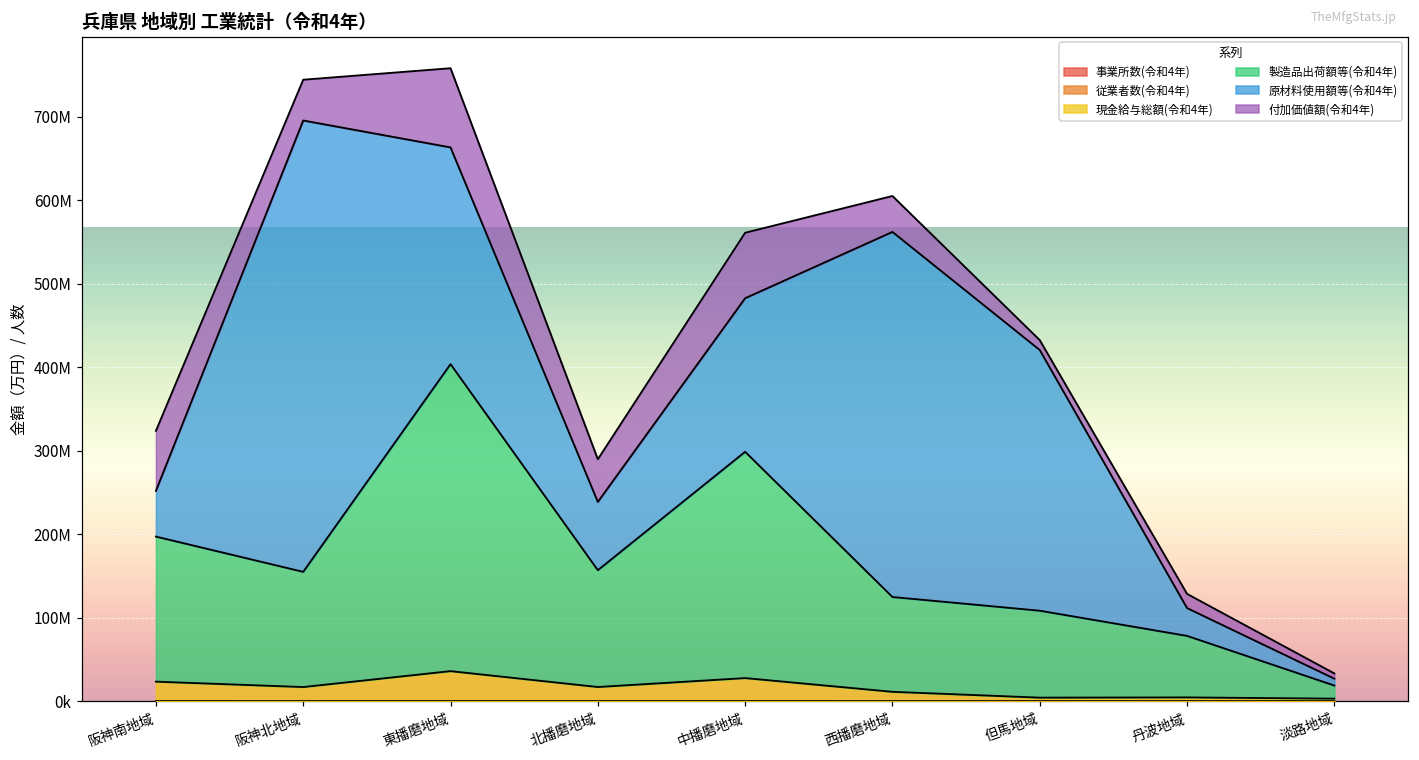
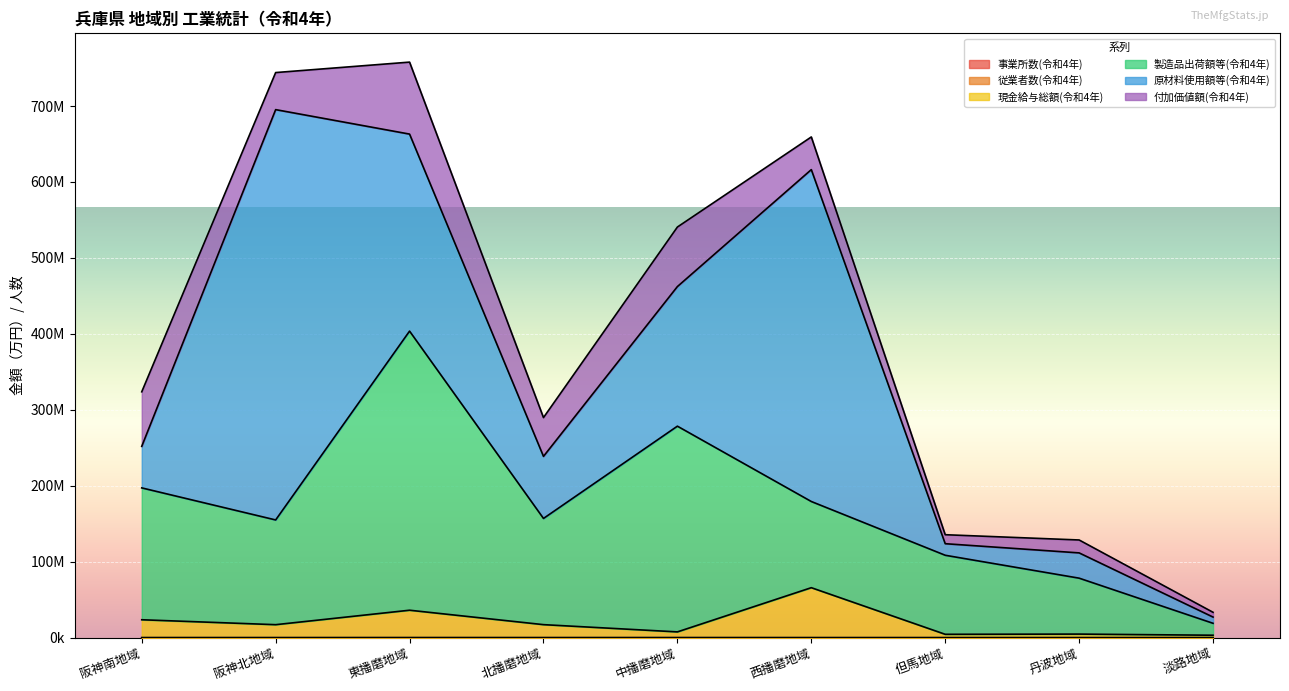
  {
    "従業者数(令和4年)": {
      "阪神南地域": 0,
      "阪神北地域": 0,
      "東播磨地域": 0,
      "北播磨地域": 0,
      "中播磨地域": 0,
      "西播磨地域": 0,
      "但馬地域": 0,
      "丹波地域": 0
    },
    "現金給与総額(令和4年)": {
      "阪神南地域": 20000000,
      "阪神北地域": 20000000,
      "東播磨地域": 40000000,
      "北播磨地域": 20000000,
-     "中播磨地域": 30000000,
-     "西播磨地域": 10000000,
+     "中播磨地域": 10000000,
+     "西播磨地域": 70000000,
      "但馬地域": 0,
      "丹波地域": 0
    },
    "製造品出荷額等(令和4年)": {
      "阪神南地域": 170000000,
      "阪神北地域": 140000000,
      "東播磨地域": 370000000,
      "北播磨地域": 140000000,
      "中播磨地域": 270000000,
      "西播磨地域": 110000000,
      "但馬地域": 100000000,
      "丹波地域": 70000000,
      "淡路地域": 20000000
    },
    "原材料使用額等(令和4年)": {
      "阪神南地域": 50000000,
      "阪神北地域": 540000000,
      "東播磨地域": 260000000,
      "北播磨地域": 80000000,
      "中播磨地域": 180000000,
      "西播磨地域": 440000000,
-     "但馬地域": 310000000,
+     "但馬地域": 20000000,
      "丹波地域": 30000000,
      "淡路地域": 10000000
    },
    "付加価値額(令和4年)": {
      "阪神南地域": 70000000,
      "阪神北地域": 50000000,
      "東播磨地域": 90000000,
      "北播磨地域": 50000000,
      "中播磨地域": 80000000,
      "西播磨地域": 40000000,
      "但馬地域": 10000000,
      "丹波地域": 20000000,
      "淡路地域": 10000000
    }
  }
